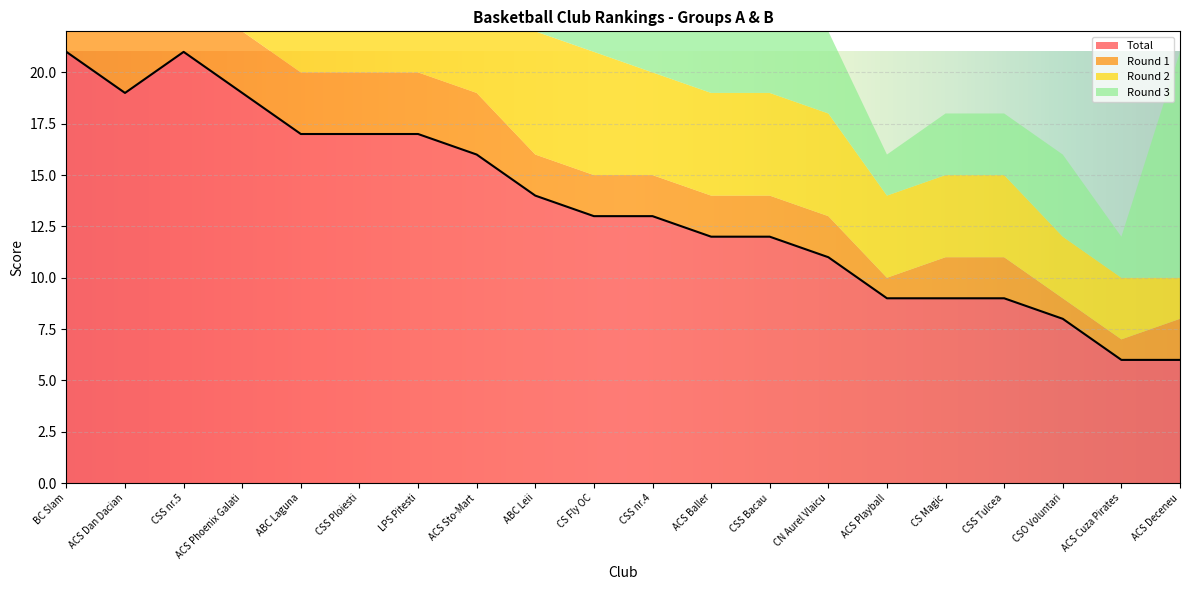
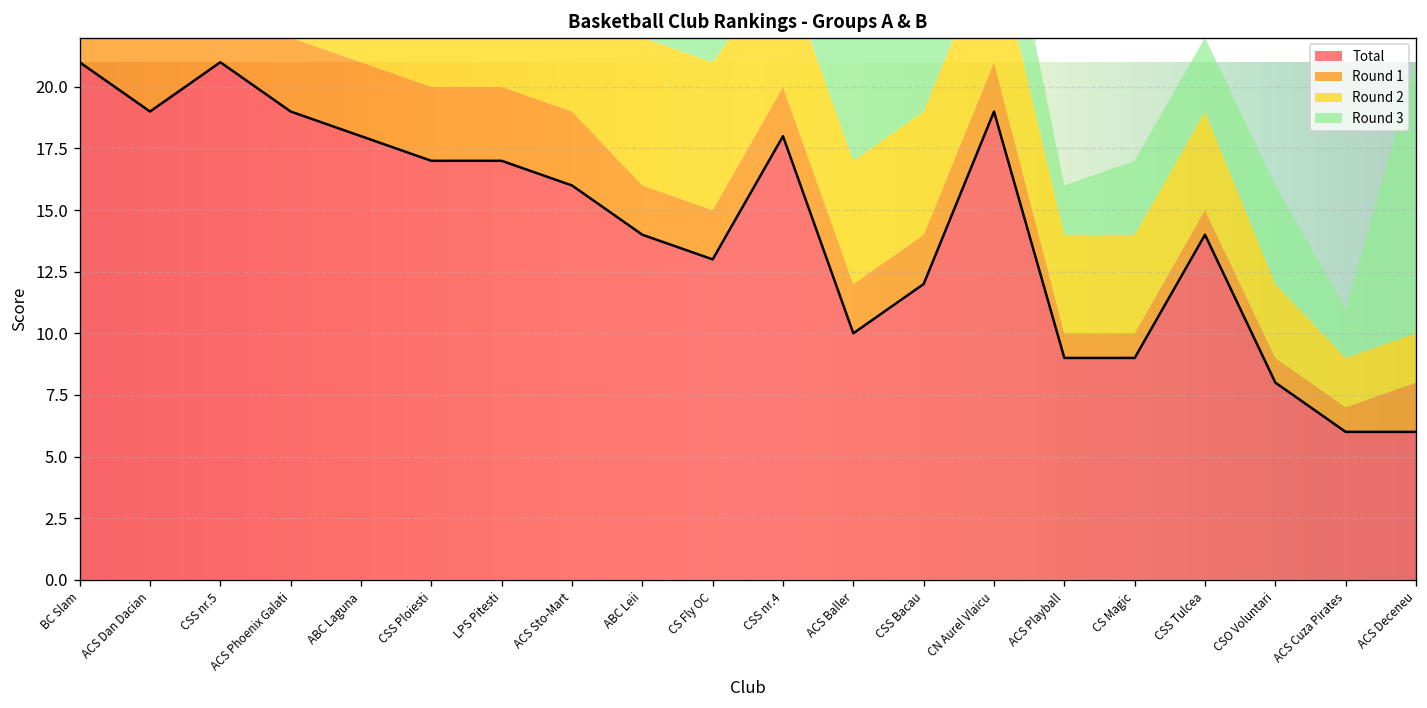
  {
    "Total": {
      "BC Slam": 21,
      "ACS Dan Dacian": 19,
      "CSS nr.5": 21,
      "ACS Phoenix Galati": 19,
-     "ABC Laguna": 17,
+     "ABC Laguna": 18,
      "CSS Ploiesti": 17,
      "LPS Pitesti": 17,
      "ACS Sto-Mart": 16,
      "ABC Leii": 14,
      "CS Fly OC": 13,
-     "CSS nr.4": 13,
-     "ACS Baller": 12,
+     "CSS nr.4": 18,
+     "ACS Baller": 10,
      "CSS Bacau": 12,
-     "CN Aurel Vlaicu": 11,
+     "CN Aurel Vlaicu": 19,
      "ACS Playball": 9,
      "CS Magic": 9,
-     "CSS Tulcea": 9,
+     "CSS Tulcea": 14,
      "CSO Voluntari": 8,
      "ACS Cuza Pirates": 6,
      "ACS Deceneu": 6
    },
    "Round 1": {
      "ACS Dan Dacian": 3,
      "ACS Phoenix Galati": 3,
      "ABC Laguna": 3,
      "CSS Ploiesti": 3,
      "LPS Pitesti": 3,
      "ACS Sto-Mart": 3,
      "ABC Leii": 2,
      "CS Fly OC": 2,
      "CSS nr.4": 2,
      "ACS Baller": 2,
      "CSS Bacau": 2,
      "CN Aurel Vlaicu": 2,
      "ACS Playball": 1,
-     "CS Magic": 2,
-     "CSS Tulcea": 2,
+     "CS Magic": 1,
+     "CSS Tulcea": 1,
      "CSO Voluntari": 1,
      "ACS Cuza Pirates": 1,
      "ACS Deceneu": 2
    },
    "Round 2": {
      "ABC Leii": 6,
      "CS Fly OC": 6,
      "ACS Baller": 5,
      "CSS Bacau": 5,
      "ACS Playball": 4,
      "CS Magic": 4,
      "CSS Tulcea": 4,
      "CSO Voluntari": 3,
-     "ACS Cuza Pirates": 3,
+     "ACS Cuza Pirates": 2,
      "ACS Deceneu": 2
    },
    "Round 3": {
      "ACS Playball": 2,
      "CS Magic": 3,
      "CSS Tulcea": 3,
      "CSO Voluntari": 4,
      "ACS Cuza Pirates": 2,
      "ACS Deceneu": 11
    }
  }
